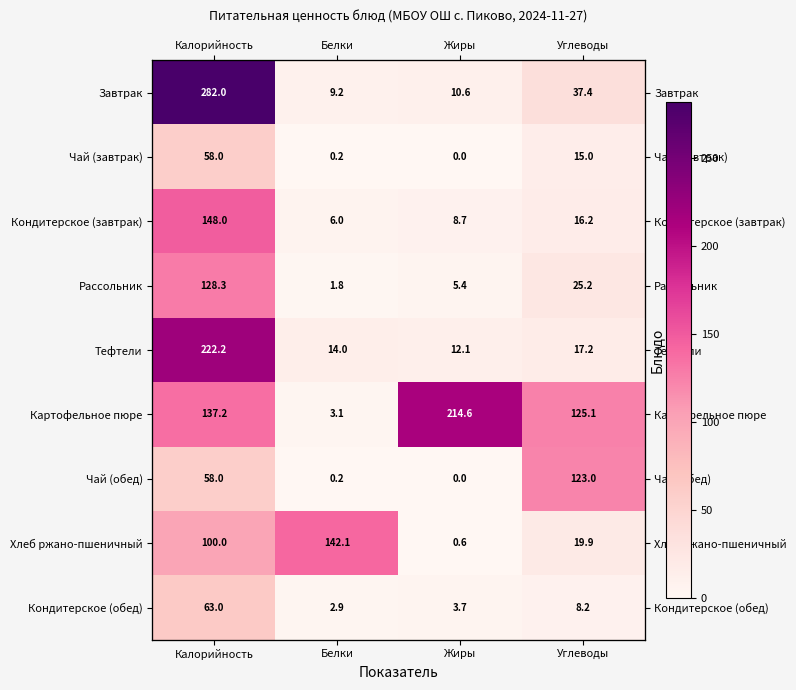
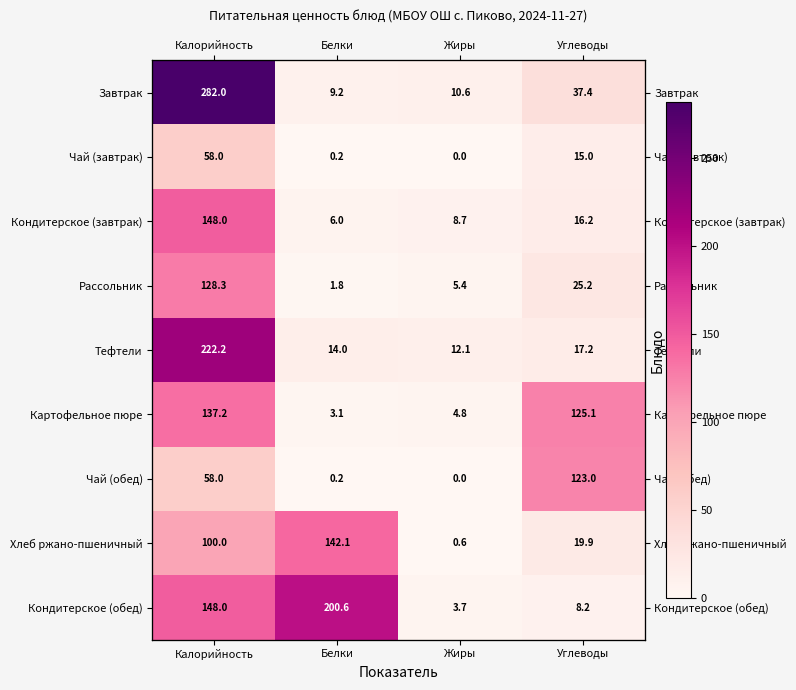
  {
    "Завтрак": {
      "Калорийность": 282.0,
      "Белки": 9.2,
      "Жиры": 10.6,
      "Углеводы": 37.4
    },
    "Чай (завтрак)": {
      "Калорийность": 58.0,
      "Белки": 0.2,
      "Жиры": 0.0,
      "Углеводы": 15.0
    },
    "Кондитерское (завтрак)": {
      "Калорийность": 148.0,
      "Белки": 6.0,
      "Жиры": 8.7,
      "Углеводы": 16.2
    },
    "Рассольник": {
      "Калорийность": 128.3,
      "Белки": 1.8,
      "Жиры": 5.4,
      "Углеводы": 25.2
    },
    "Тефтели": {
      "Калорийность": 222.2,
      "Белки": 14.0,
      "Жиры": 12.1,
      "Углеводы": 17.2
    },
    "Картофельное пюре": {
      "Калорийность": 137.2,
      "Белки": 3.1,
-     "Жиры": 214.6,
+     "Жиры": 4.8,
      "Углеводы": 125.1
    },
    "Чай (обед)": {
      "Калорийность": 58.0,
      "Белки": 0.2,
      "Жиры": 0.0,
      "Углеводы": 123.0
    },
    "Хлеб ржано-пшеничный": {
      "Калорийность": 100.0,
      "Белки": 142.1,
      "Жиры": 0.6,
      "Углеводы": 19.9
    },
    "Кондитерское (обед)": {
-     "Калорийность": 63.0,
-     "Белки": 2.9,
+     "Калорийность": 148.0,
+     "Белки": 200.6,
      "Жиры": 3.7,
      "Углеводы": 8.2
    }
  }
